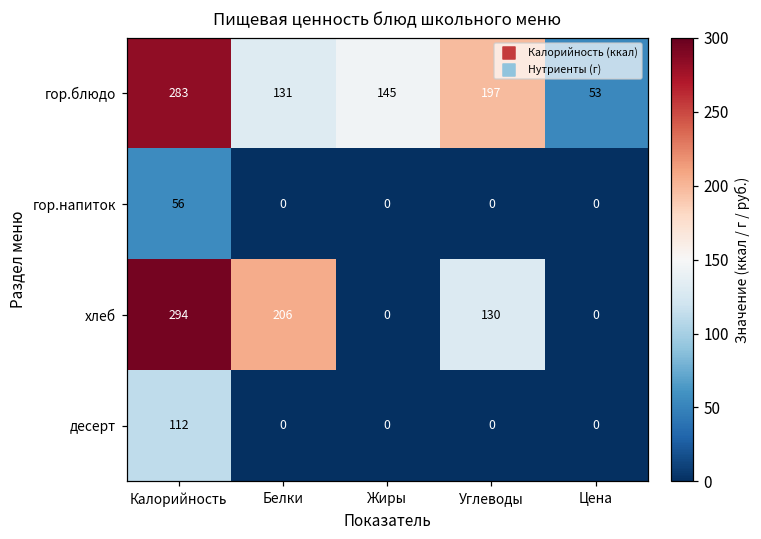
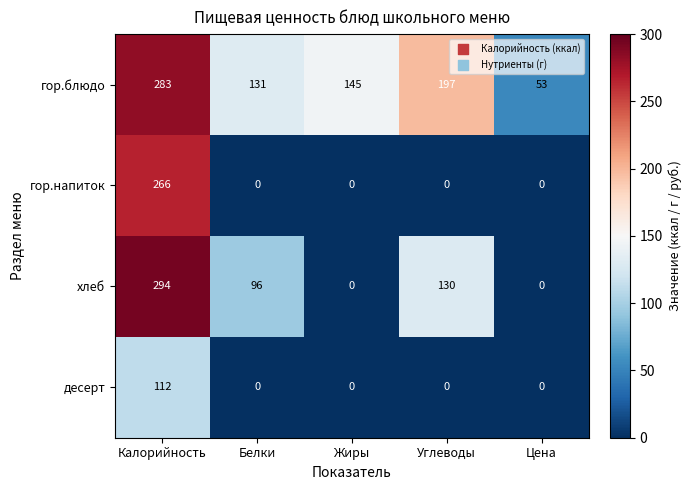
  {
    "гор.блюдо": {
      "Калорийность": 283,
      "Белки": 131,
      "Жиры": 145,
      "Углеводы": 197,
      "Цена": 53
    },
    "гор.напиток": {
-     "Калорийность": 56,
+     "Калорийность": 266,
      "Белки": 0,
      "Жиры": 0,
      "Углеводы": 0,
      "Цена": 0
    },
    "хлеб": {
      "Калорийность": 294,
-     "Белки": 206,
+     "Белки": 96,
      "Жиры": 0,
      "Углеводы": 130,
      "Цена": 0
    },
    "десерт": {
      "Калорийность": 112,
      "Белки": 0,
      "Жиры": 0,
      "Углеводы": 0,
      "Цена": 0
    }
  }
